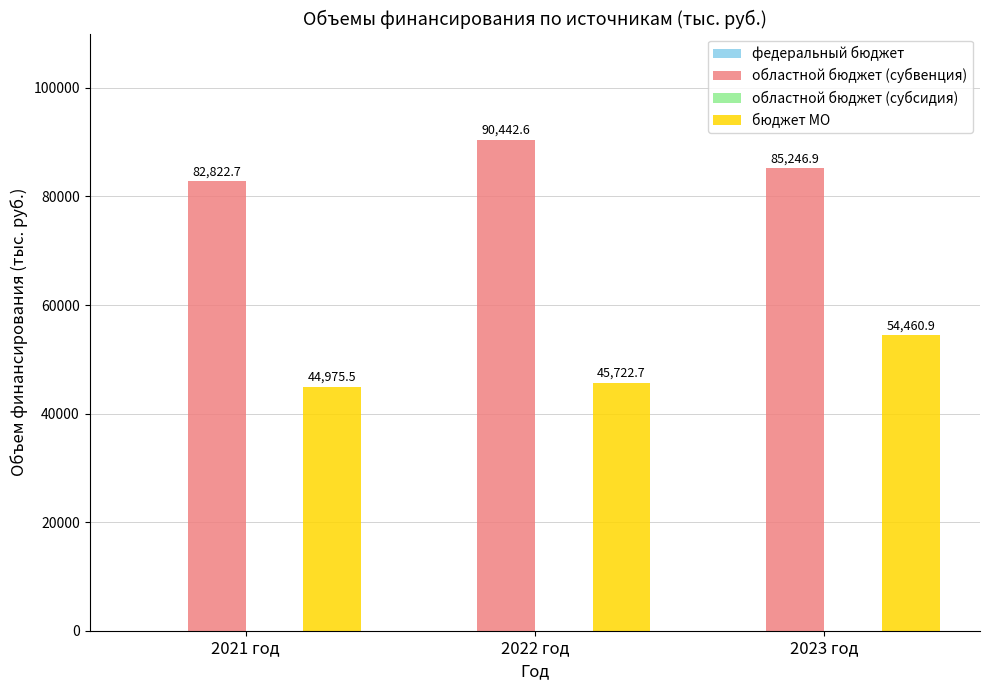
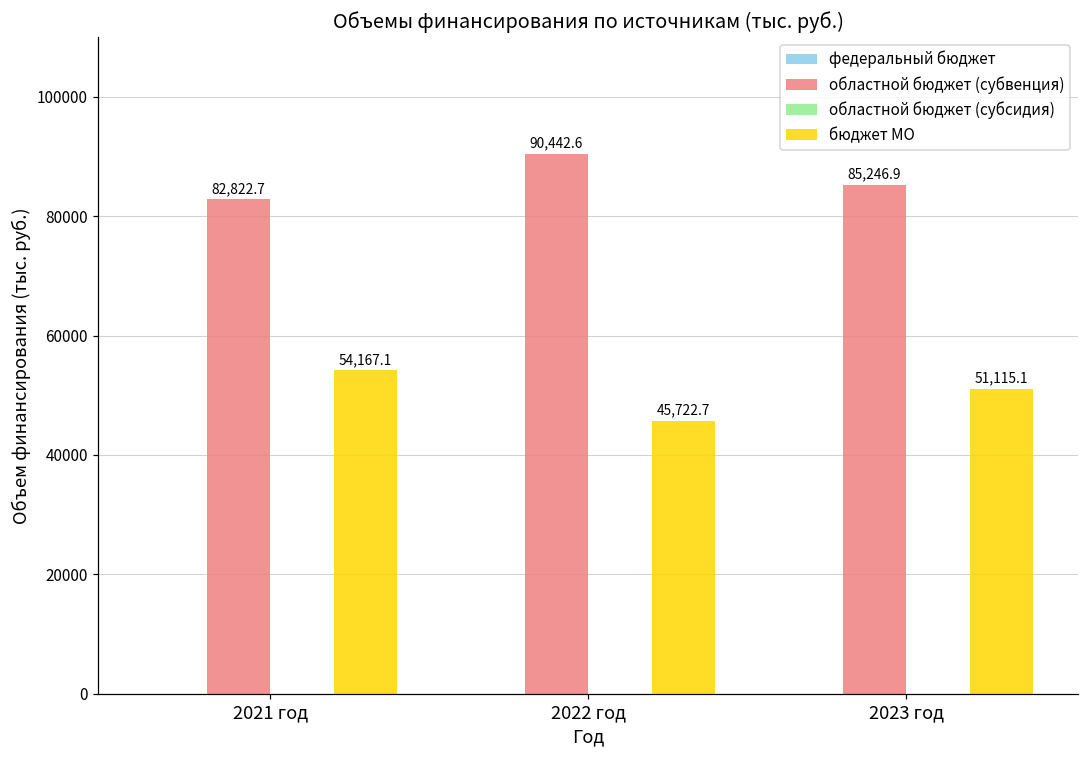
  {
    "федеральный бюджет": {
      "2021 год": "0",
      "2022 год": "0",
      "2023 год": "0"
    },
    "областной бюджет (субвенция)": {
      "2021 год": "82,822.7",
      "2022 год": "90,442.6",
      "2023 год": "85,246.9"
    },
    "областной бюджет (субсидия)": {
      "2021 год": "0",
      "2022 год": "0",
      "2023 год": "0"
    },
    "бюджет МО": {
-     "2021 год": "44,975.5",
+     "2021 год": "54,167.1",
      "2022 год": "45,722.7",
-     "2023 год": "54,460.9"
+     "2023 год": "51,115.1"
    }
  }
